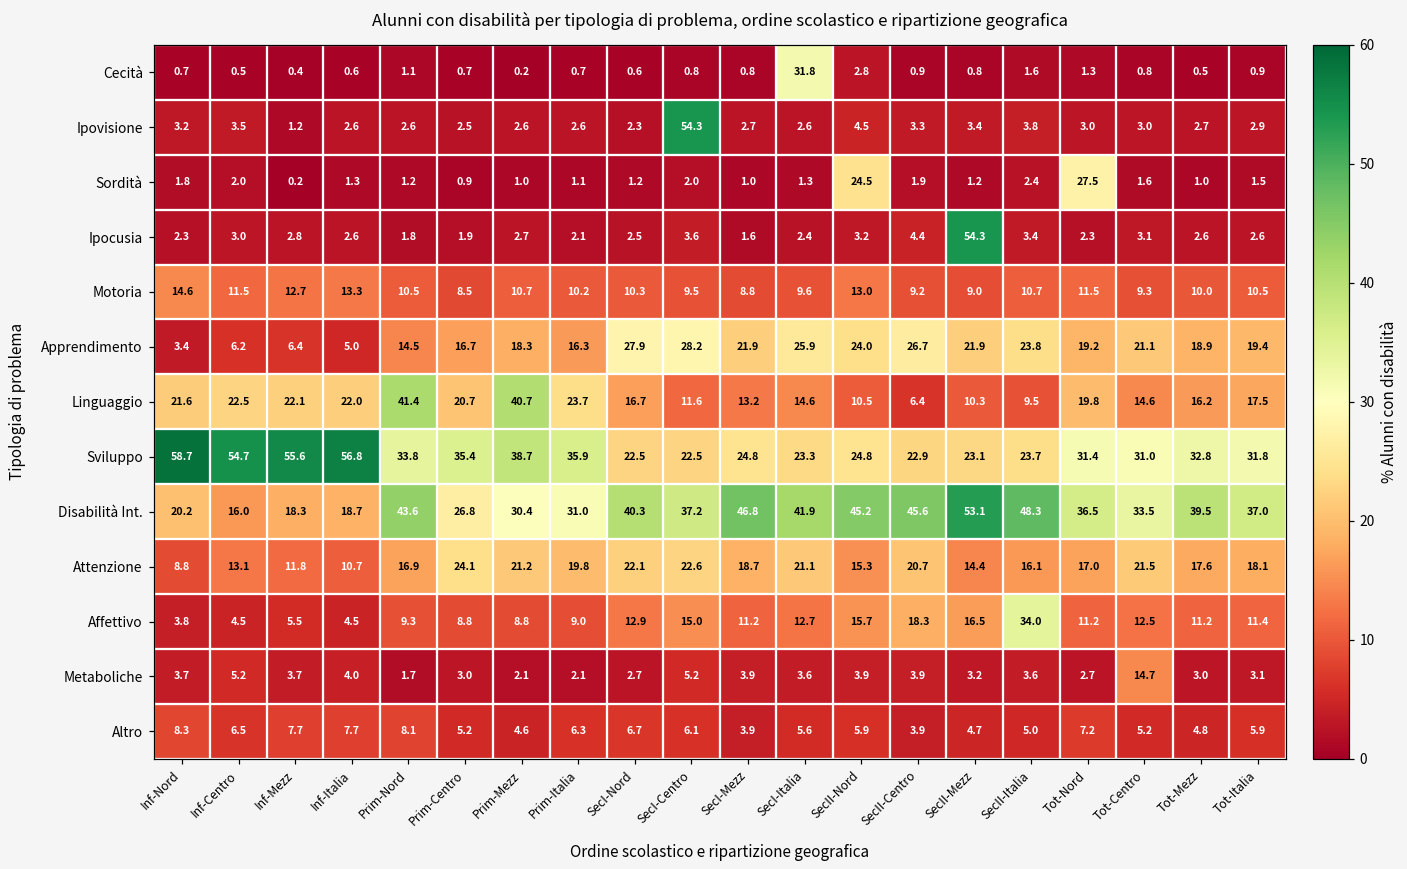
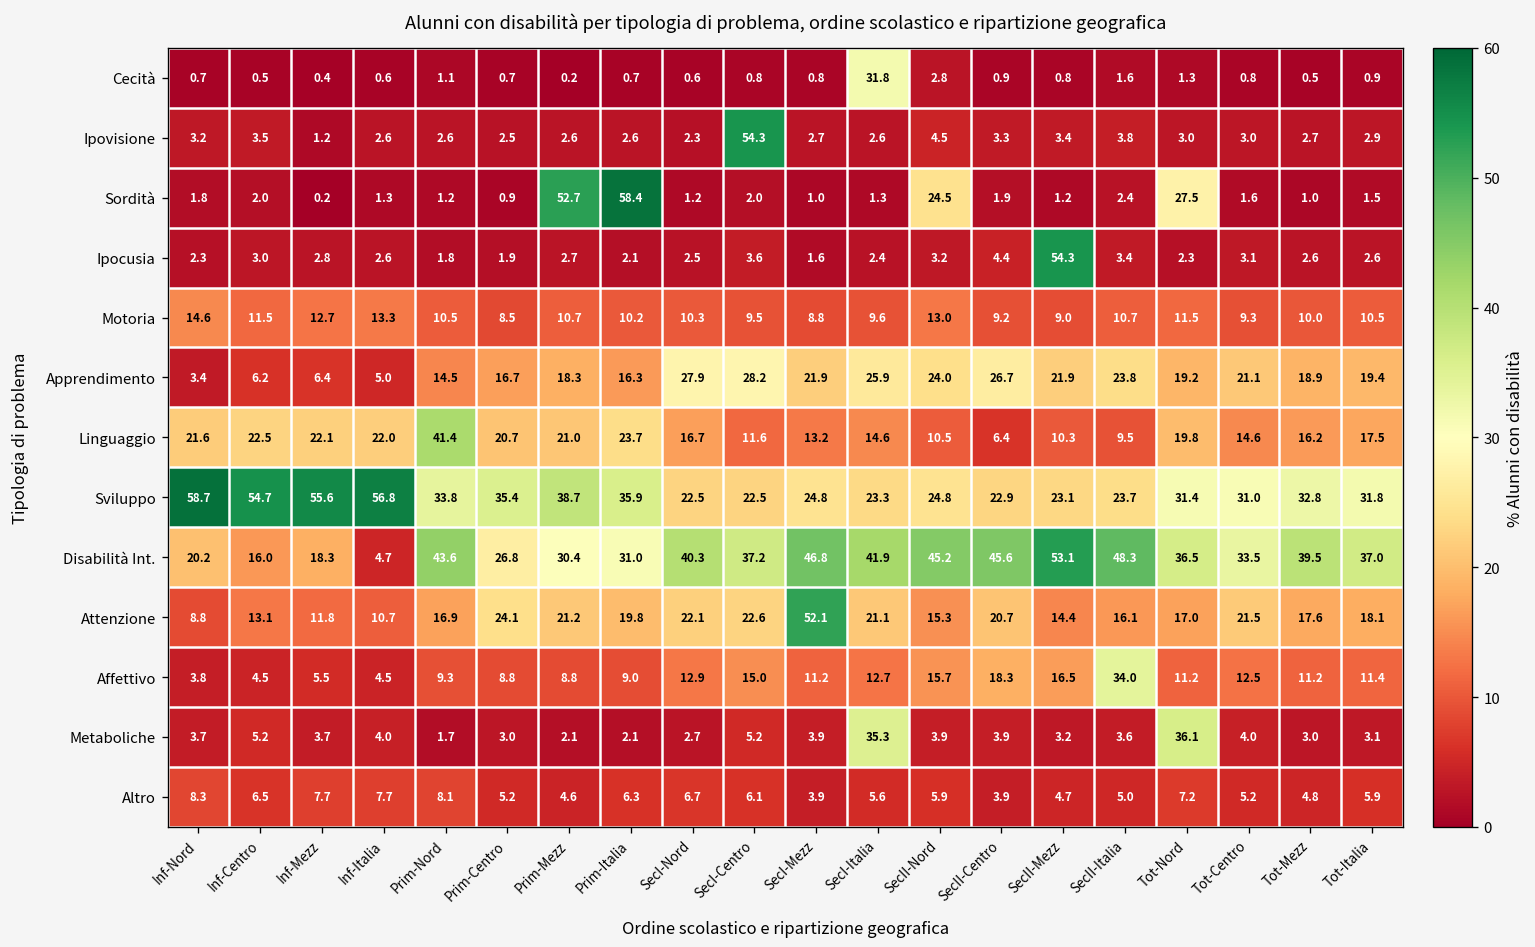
  {
    "Sordità": {
      "Inf-Nord": 1.8,
      "Inf-Centro": 2.0,
      "Inf-Mezz": 0.2,
      "Inf-Italia": 1.3,
      "Prim-Nord": 1.2,
      "Prim-Centro": 0.9,
-     "Prim-Mezz": 1.0,
-     "Prim-Italia": 1.1,
+     "Prim-Mezz": 52.7,
+     "Prim-Italia": 58.4,
      "SecI-Nord": 1.2,
      "SecI-Centro": 2.0,
      "SecI-Mezz": 1.0,
      "SecI-Italia": 1.3,
      "SecII-Nord": 24.5,
      "SecII-Centro": 1.9,
      "SecII-Mezz": 1.2,
      "SecII-Italia": 2.4,
      "Tot-Nord": 27.5,
      "Tot-Centro": 1.6,
      "Tot-Mezz": 1.0,
      "Tot-Italia": 1.5
    },
    "Linguaggio": {
      "Inf-Nord": 21.6,
      "Inf-Centro": 22.5,
      "Inf-Mezz": 22.1,
      "Inf-Italia": 22.0,
      "Prim-Nord": 41.4,
      "Prim-Centro": 20.7,
-     "Prim-Mezz": 40.7,
+     "Prim-Mezz": 21.0,
      "Prim-Italia": 23.7,
      "SecI-Nord": 16.7,
      "SecI-Centro": 11.6,
      "SecI-Mezz": 13.2,
      "SecI-Italia": 14.6,
      "SecII-Nord": 10.5,
      "SecII-Centro": 6.4,
      "SecII-Mezz": 10.3,
      "SecII-Italia": 9.5,
      "Tot-Nord": 19.8,
      "Tot-Centro": 14.6,
      "Tot-Mezz": 16.2,
      "Tot-Italia": 17.5
    },
    "Disabilità Int.": {
      "Inf-Nord": 20.2,
      "Inf-Centro": 16.0,
      "Inf-Mezz": 18.3,
-     "Inf-Italia": 18.7,
+     "Inf-Italia": 4.7,
      "Prim-Nord": 43.6,
      "Prim-Centro": 26.8,
      "Prim-Mezz": 30.4,
      "Prim-Italia": 31.0,
      "SecI-Nord": 40.3,
      "SecI-Centro": 37.2,
      "SecI-Mezz": 46.8,
      "SecI-Italia": 41.9,
      "SecII-Nord": 45.2,
      "SecII-Centro": 45.6,
      "SecII-Mezz": 53.1,
      "SecII-Italia": 48.3,
      "Tot-Nord": 36.5,
      "Tot-Centro": 33.5,
      "Tot-Mezz": 39.5,
      "Tot-Italia": 37.0
    },
    "Attenzione": {
      "Inf-Nord": 8.8,
      "Inf-Centro": 13.1,
      "Inf-Mezz": 11.8,
      "Inf-Italia": 10.7,
      "Prim-Nord": 16.9,
      "Prim-Centro": 24.1,
      "Prim-Mezz": 21.2,
      "Prim-Italia": 19.8,
      "SecI-Nord": 22.1,
      "SecI-Centro": 22.6,
-     "SecI-Mezz": 18.7,
+     "SecI-Mezz": 52.1,
      "SecI-Italia": 21.1,
      "SecII-Nord": 15.3,
      "SecII-Centro": 20.7,
      "SecII-Mezz": 14.4,
      "SecII-Italia": 16.1,
      "Tot-Nord": 17.0,
      "Tot-Centro": 21.5,
      "Tot-Mezz": 17.6,
      "Tot-Italia": 18.1
    },
    "Metaboliche": {
      "Inf-Nord": 3.7,
      "Inf-Centro": 5.2,
      "Inf-Mezz": 3.7,
      "Inf-Italia": 4.0,
      "Prim-Nord": 1.7,
      "Prim-Centro": 3.0,
      "Prim-Mezz": 2.1,
      "Prim-Italia": 2.1,
      "SecI-Nord": 2.7,
      "SecI-Centro": 5.2,
      "SecI-Mezz": 3.9,
-     "SecI-Italia": 3.6,
+     "SecI-Italia": 35.3,
      "SecII-Nord": 3.9,
      "SecII-Centro": 3.9,
      "SecII-Mezz": 3.2,
      "SecII-Italia": 3.6,
-     "Tot-Nord": 2.7,
-     "Tot-Centro": 14.7,
+     "Tot-Nord": 36.1,
+     "Tot-Centro": 4.0,
      "Tot-Mezz": 3.0,
      "Tot-Italia": 3.1
    }
  }
